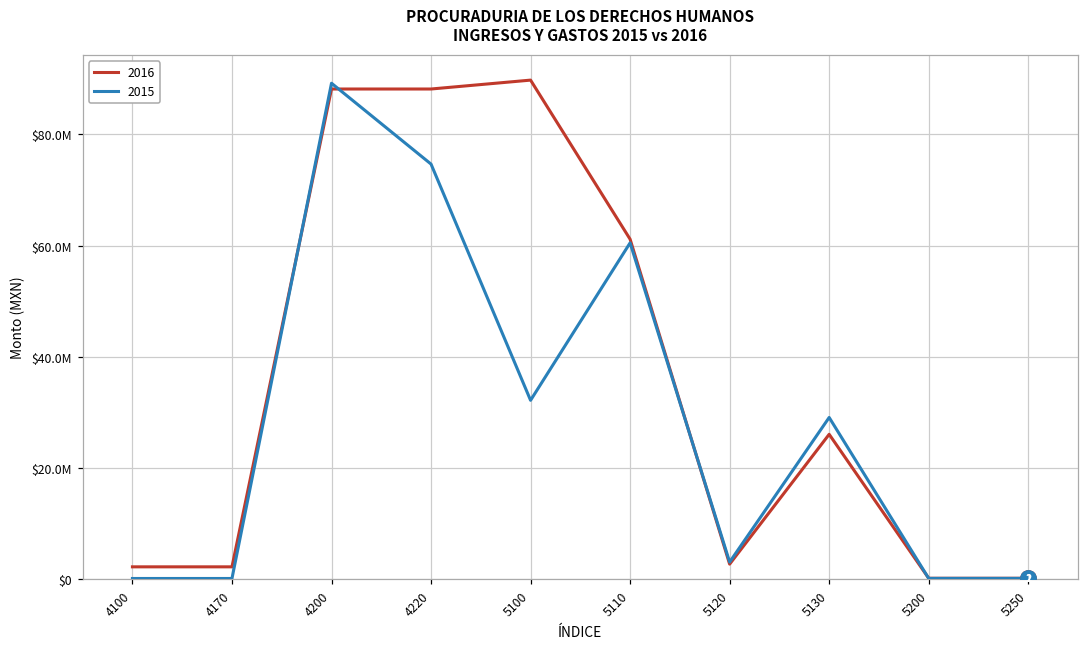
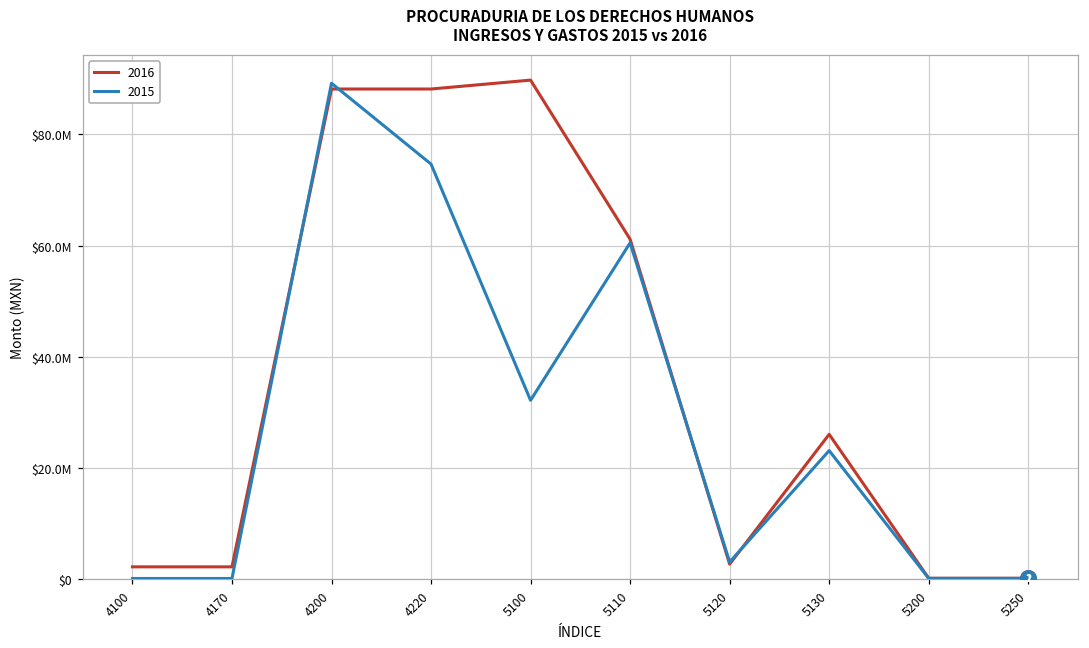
  {
    "2015": {
      "4100": "$0",
      "4170": "$0",
      "4200": "$89000000",
      "4220": "$75000000",
      "5100": "$32000000",
      "5110": "$60000000",
-     "5130": "$29000000"
+     "5130": "$23000000"
    }
  }
